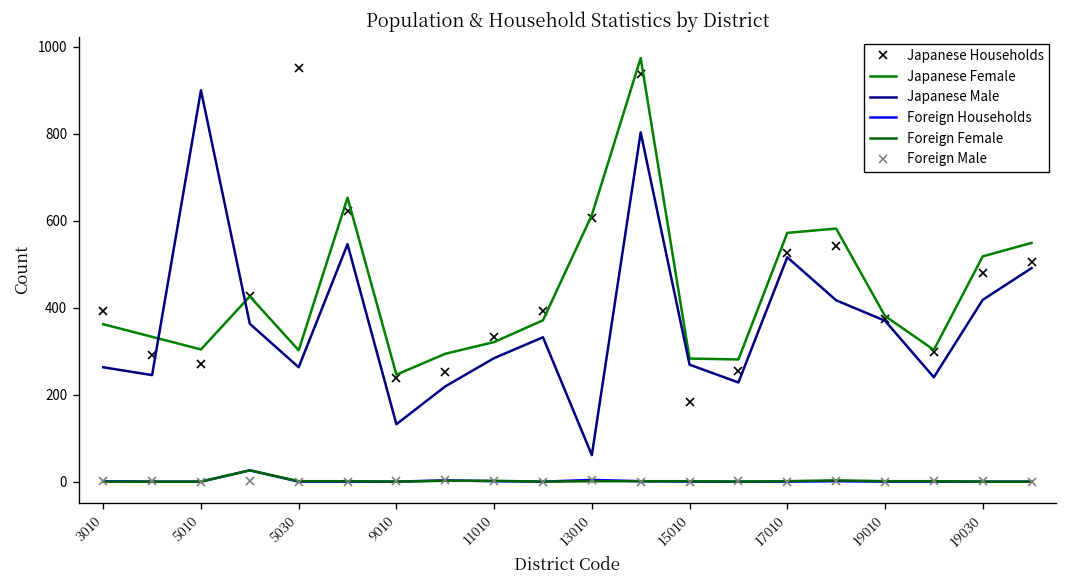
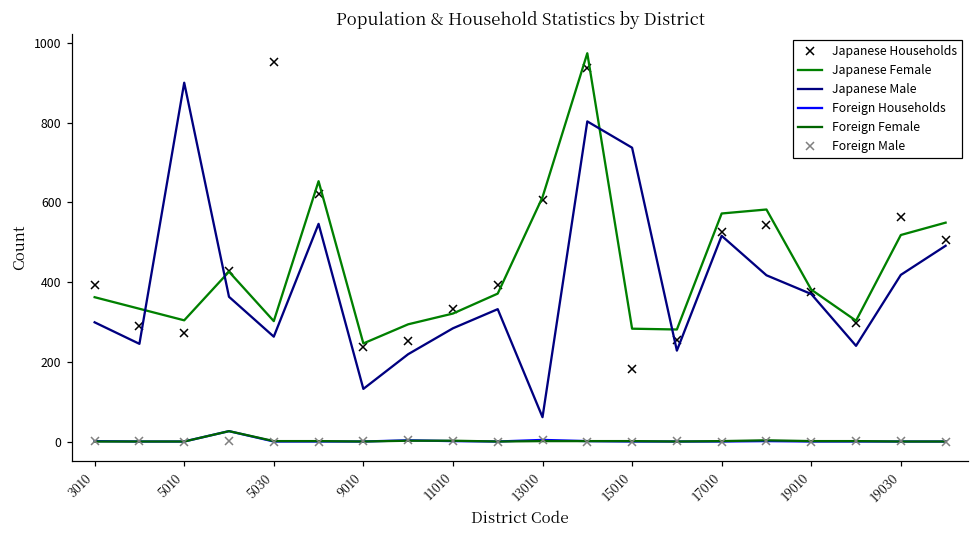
  {
    "Japanese Households": {
      "3010": 390,
      "5010": 270,
      "5030": 950,
      "9010": 240,
      "11010": 330,
      "15010": 180,
      "17010": 530,
-     "19030": 480
+     "19030": 560
    },
    "Japanese Male": {
-     "3010": 260,
+     "3010": 300,
      "5010": 900,
      "5030": 260,
      "9010": 130,
      "11010": 280,
      "13010": 60,
-     "15010": 270,
+     "15010": 740,
      "17010": 520,
      "19030": 420
    }
  }
